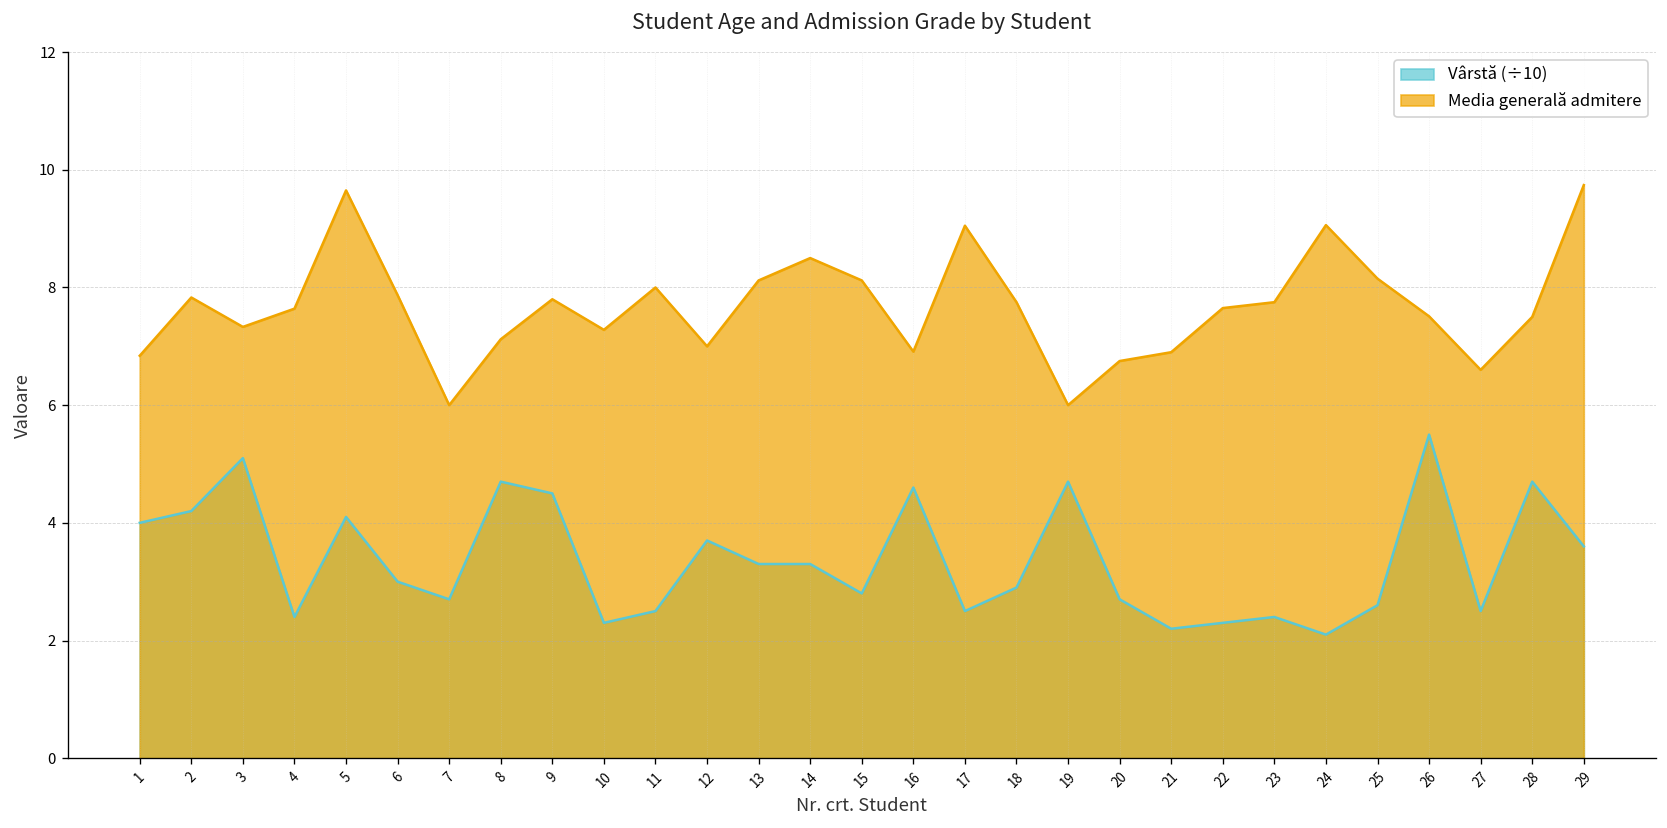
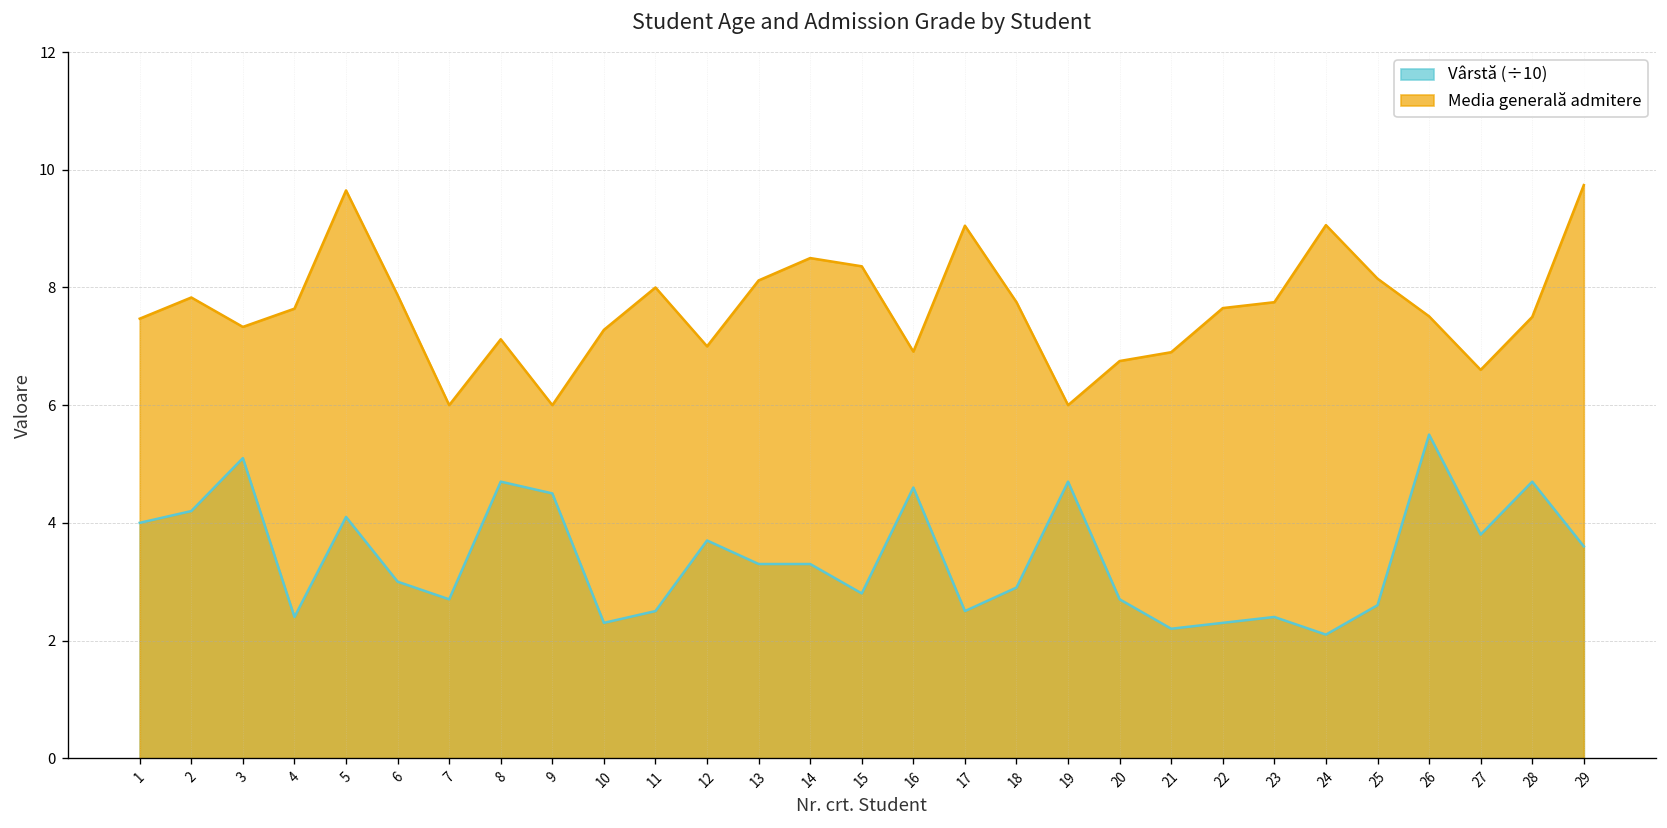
  {
    "Vârstă (÷10)": {
      "1": 4.0,
      "2": 4.2,
      "3": 5.1,
      "4": 2.4,
      "5": 4.1,
      "6": 3.0,
      "7": 2.7,
      "8": 4.7,
      "9": 4.5,
      "10": 2.3,
      "11": 2.5,
      "12": 3.7,
      "13": 3.3,
      "14": 3.3,
      "15": 2.8,
      "16": 4.6,
      "17": 2.5,
      "18": 2.9,
      "19": 4.7,
      "20": 2.7,
      "21": 2.2,
      "22": 2.3,
      "23": 2.4,
      "24": 2.1,
      "25": 2.6,
      "26": 5.5,
-     "27": 2.5,
+     "27": 3.8,
      "28": 4.7,
      "29": 3.6
    },
    "Media generală admitere": {
-     "1": 6.8,
+     "1": 7.5,
      "2": 7.8,
      "3": 7.3,
      "4": 7.6,
      "5": 9.7,
      "6": 7.9,
      "7": 6.0,
      "8": 7.1,
-     "9": 7.8,
+     "9": 6.0,
      "10": 7.3,
      "11": 8.0,
      "12": 7.0,
      "13": 8.1,
      "14": 8.5,
-     "15": 8.1,
+     "15": 8.4,
      "16": 6.9,
      "17": 9.1,
      "18": 7.8,
      "19": 6.0,
      "20": 6.8,
      "21": 6.9,
      "22": 7.7,
      "23": 7.8,
      "24": 9.1,
      "25": 8.2,
      "26": 7.5,
      "27": 6.6,
      "28": 7.5,
      "29": 9.7
    }
  }
